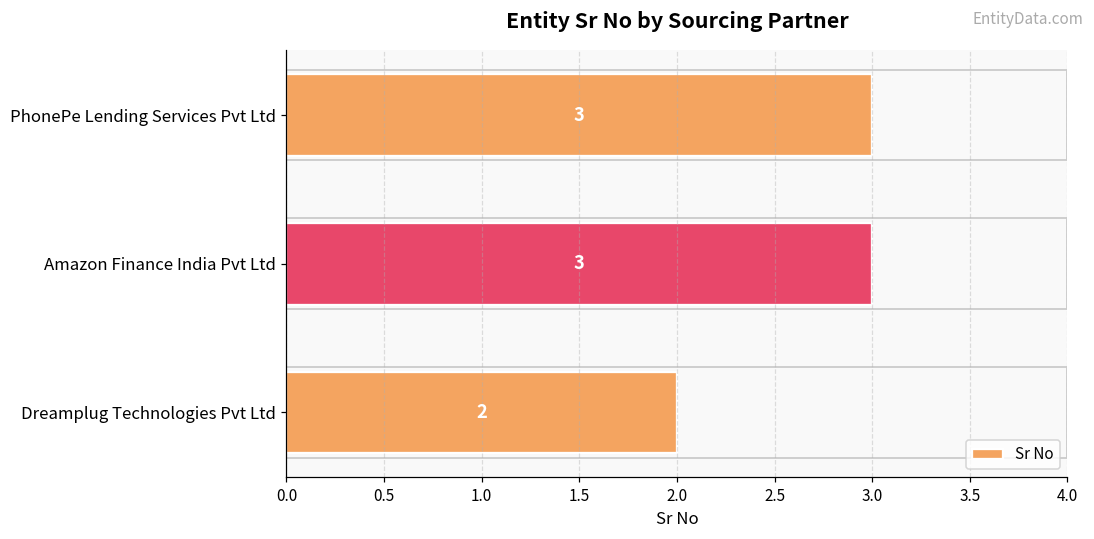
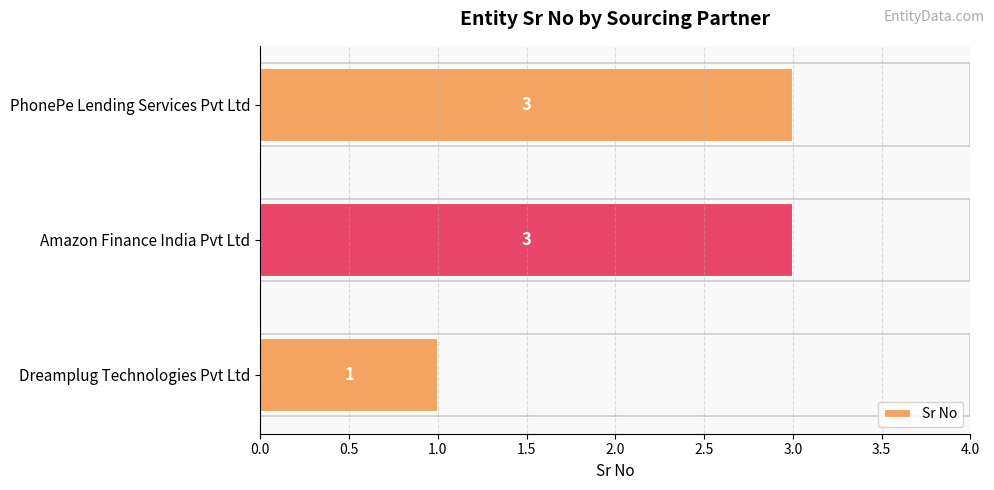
  {
    "PhonePe Lending Services Pvt Ltd": 3,
    "Amazon Finance India Pvt Ltd": 3,
-   "Dreamplug Technologies Pvt Ltd": 2
+   "Dreamplug Technologies Pvt Ltd": 1
  }
